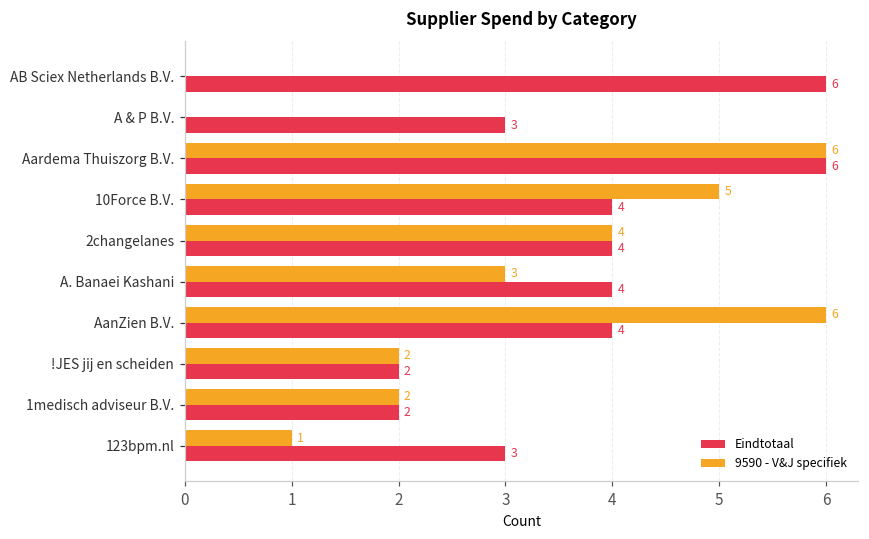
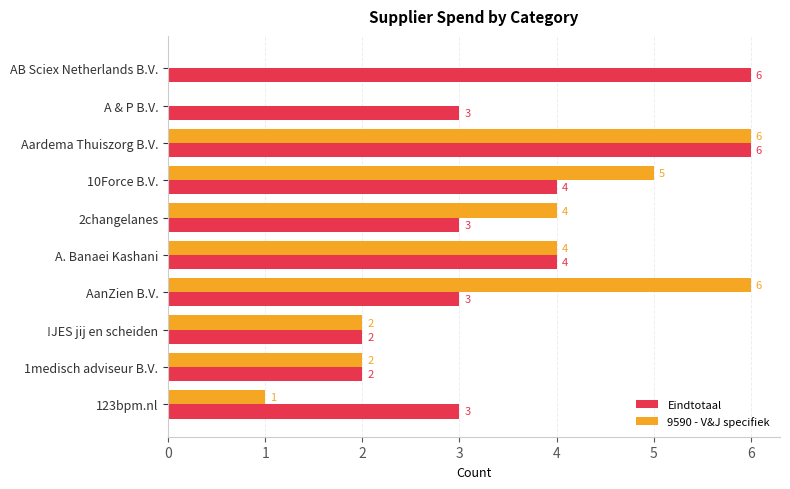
  {
    "Eindtotaal": {
      "AB Sciex Netherlands B.V.": 6,
      "A & P B.V.": 3,
      "Aardema Thuiszorg B.V.": 6,
      "10Force B.V.": 4,
-     "2changelanes": 4,
+     "2changelanes": 3,
      "A. Banaei Kashani": 4,
-     "AanZien B.V.": 4,
+     "AanZien B.V.": 3,
      "!JES jij en scheiden": 2,
      "1medisch adviseur B.V.": 2,
      "123bpm.nl": 3
    },
    "9590 - V&J specifiek": {
      "Aardema Thuiszorg B.V.": 6,
      "10Force B.V.": 5,
      "2changelanes": 4,
-     "A. Banaei Kashani": 3,
+     "A. Banaei Kashani": 4,
      "AanZien B.V.": 6,
      "!JES jij en scheiden": 2,
      "1medisch adviseur B.V.": 2,
      "123bpm.nl": 1
    }
  }
